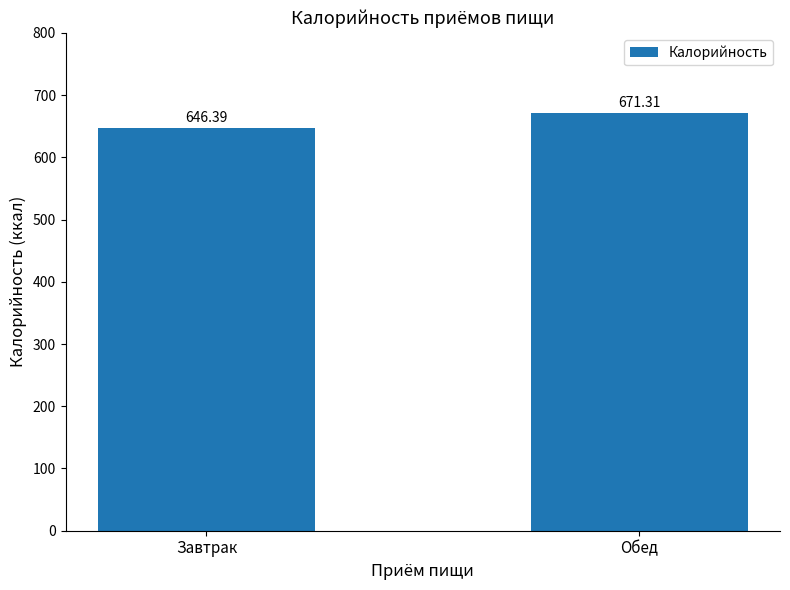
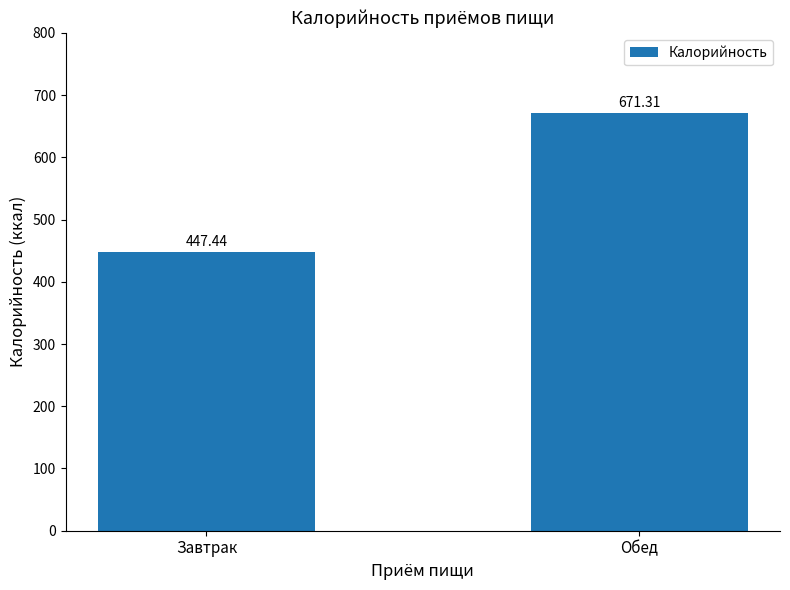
  {
-   "Завтрак": 646.39,
+   "Завтрак": 447.44,
    "Обед": 671.31
  }
